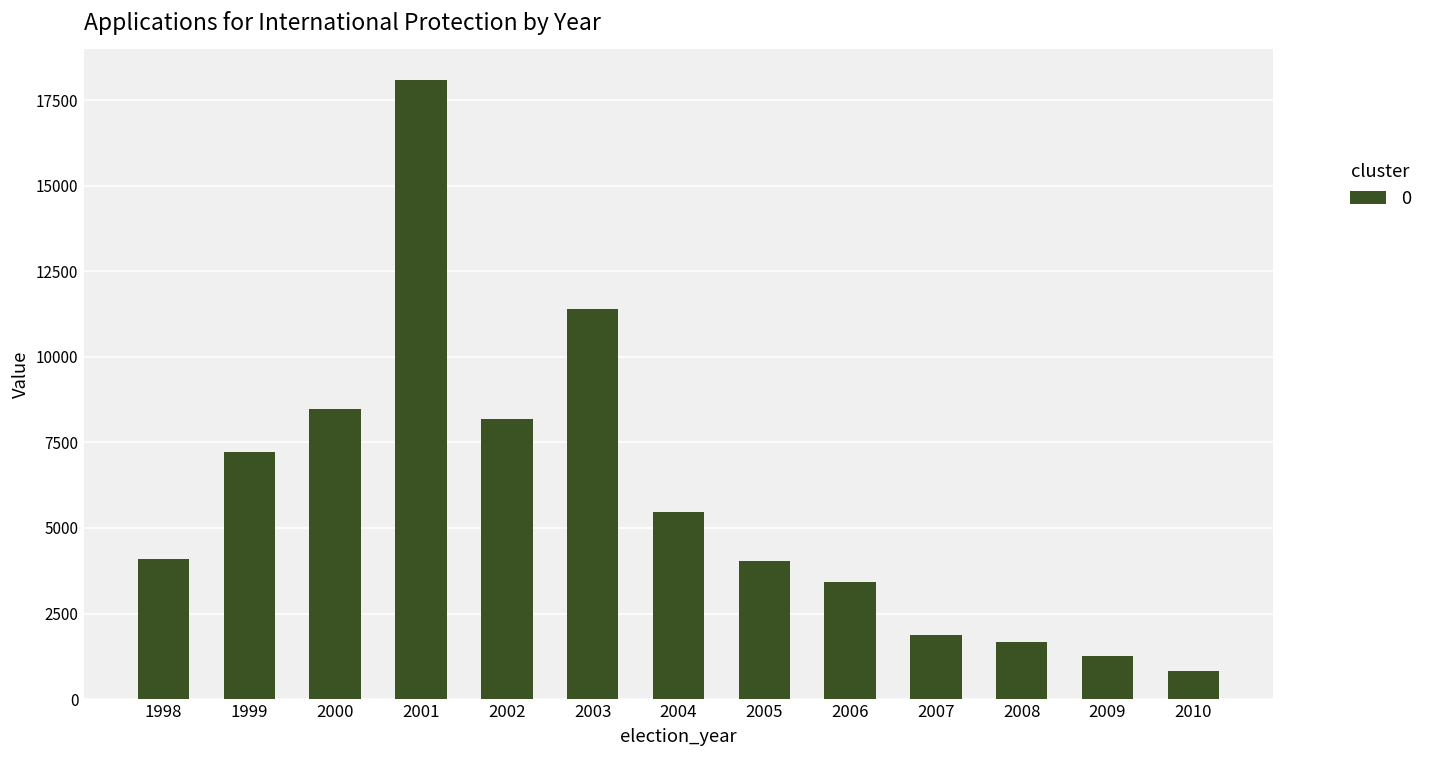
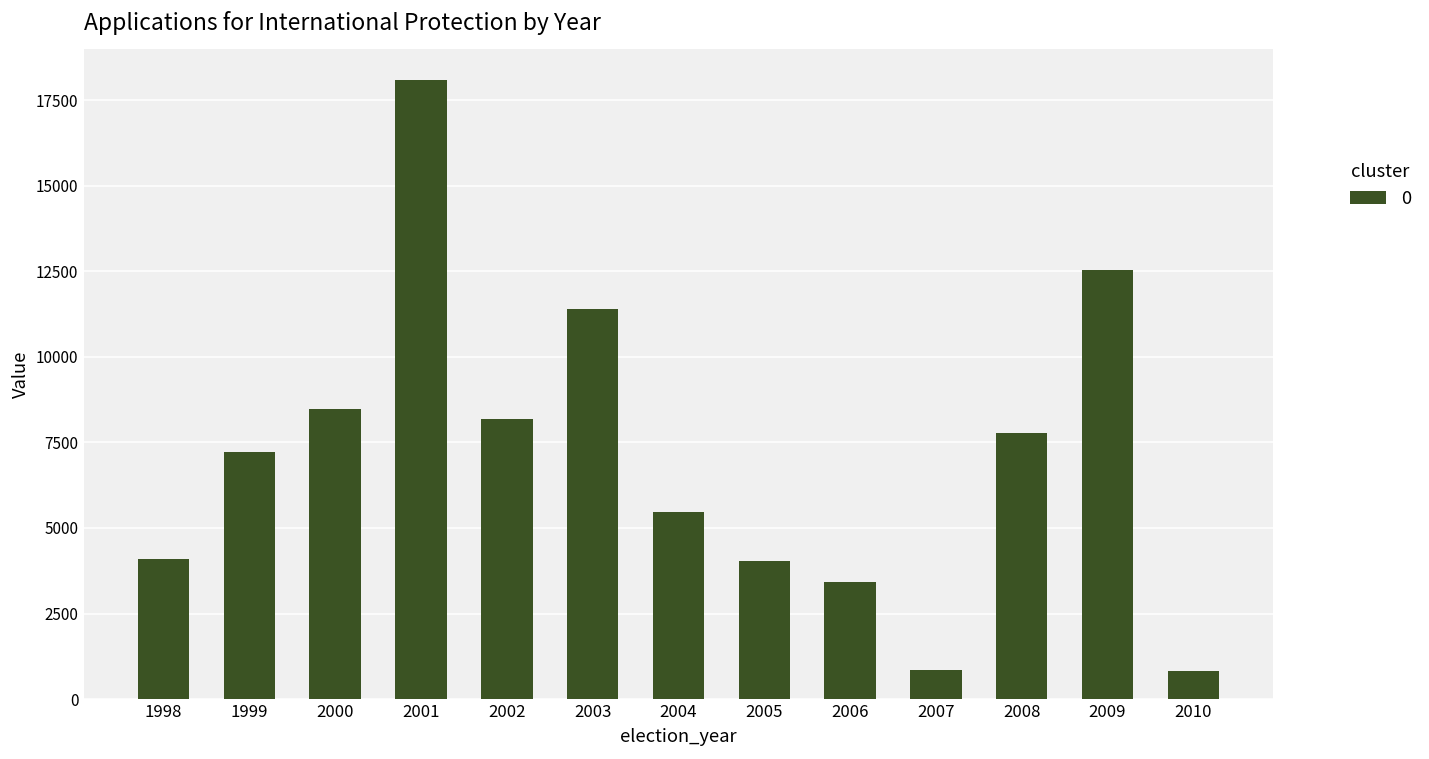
  {
    "1998": 4100,
    "1999": 7200,
    "2000": 8500,
    "2001": 18100,
    "2002": 8200,
    "2003": 11400,
    "2004": 5500,
    "2005": 4000,
    "2006": 3400,
-   "2007": 1900,
-   "2008": 1700,
-   "2009": 1300,
+   "2007": 900,
+   "2008": 7800,
+   "2009": 12500,
    "2010": 800
  }
